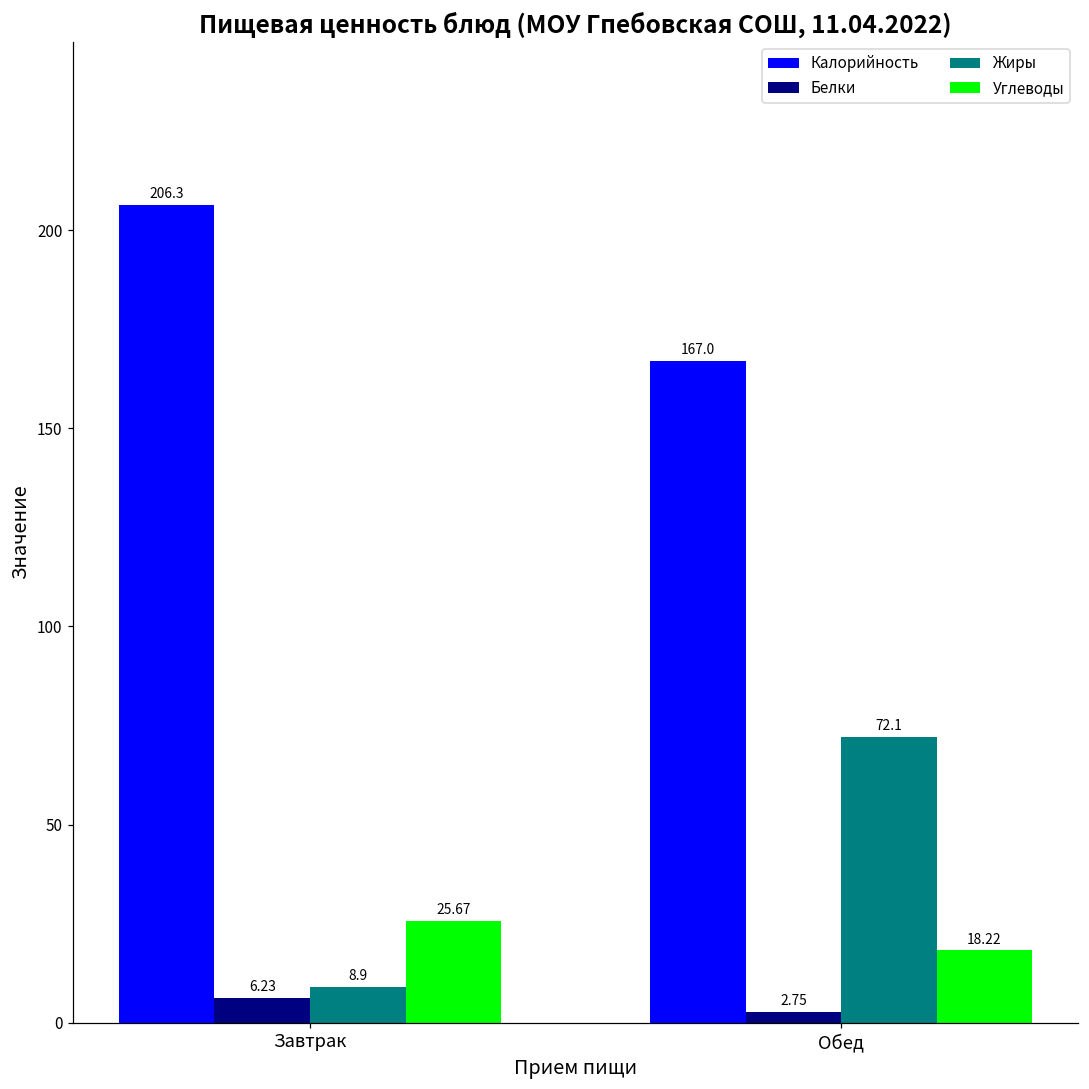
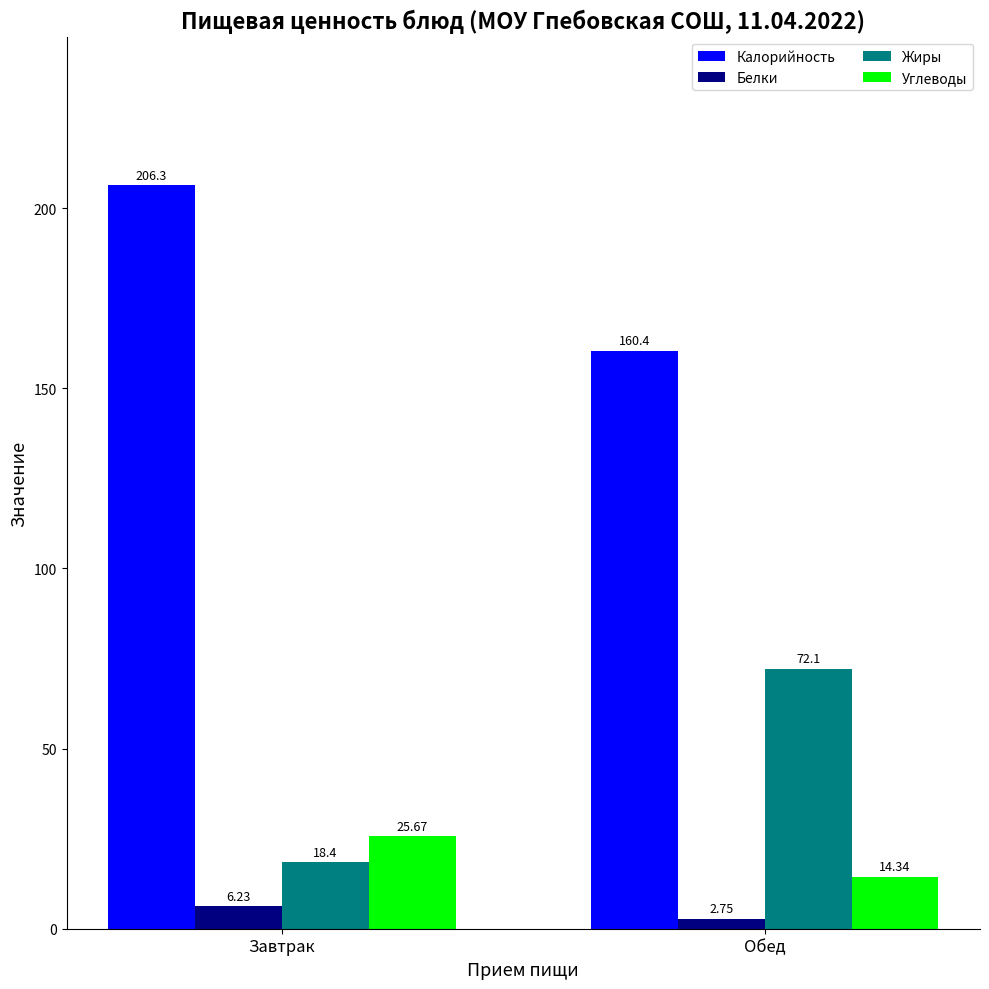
  {
    "Калорийность": {
      "Завтрак": 206.3,
-     "Обед": 167.0
+     "Обед": 160.4
    },
    "Белки": {
      "Завтрак": 6.23,
      "Обед": 2.75
    },
    "Жиры": {
-     "Завтрак": 8.9,
+     "Завтрак": 18.4,
      "Обед": 72.1
    },
    "Углеводы": {
      "Завтрак": 25.67,
-     "Обед": 18.22
+     "Обед": 14.34
    }
  }
